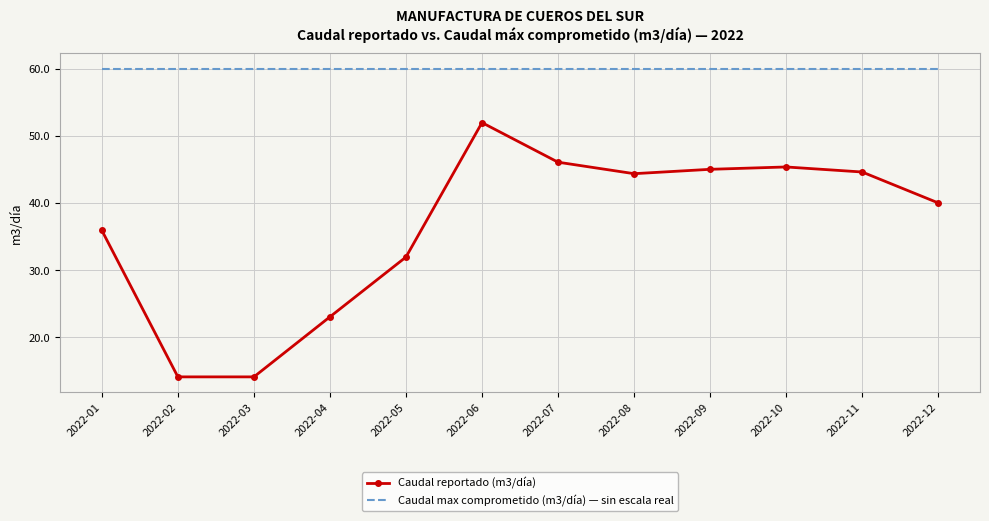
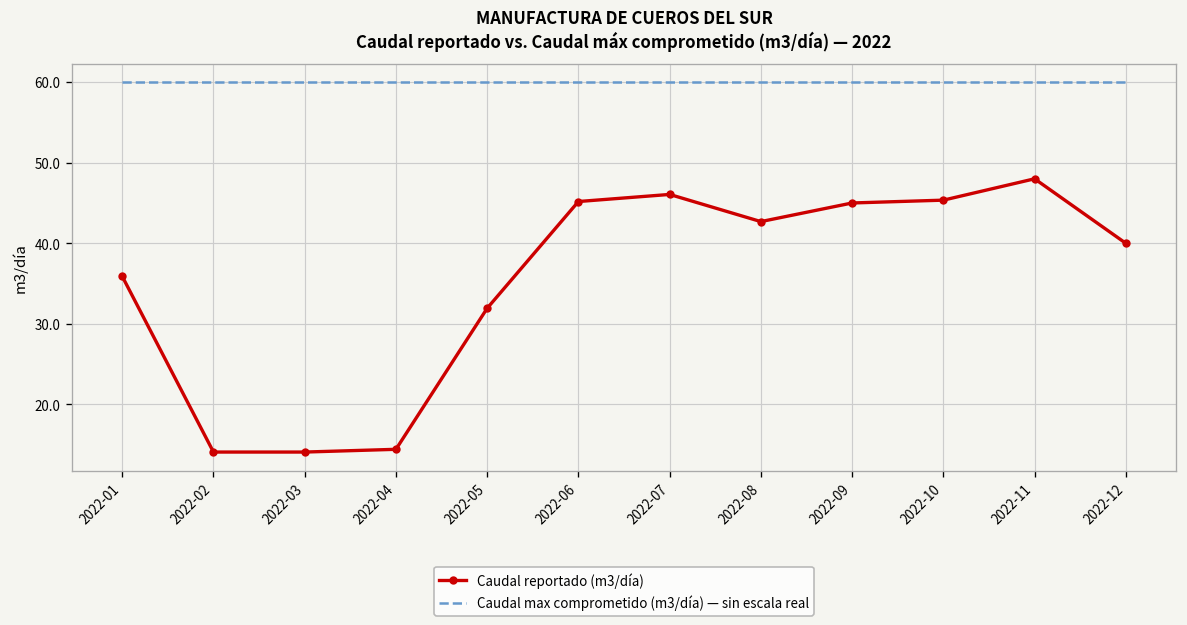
  {
    "Caudal reportado (m3/día)": {
      "2022-01": 36,
      "2022-02": 14,
      "2022-03": 14,
-     "2022-04": 23,
+     "2022-04": 14,
      "2022-05": 32,
-     "2022-06": 52,
+     "2022-06": 45,
      "2022-07": 46,
-     "2022-08": 44,
+     "2022-08": 43,
      "2022-09": 45,
      "2022-10": 45,
-     "2022-11": 45,
+     "2022-11": 48,
      "2022-12": 40
    },
    "Caudal max comprometido (m3/día) — sin escala real": {
      "2022-01": 60,
      "2022-02": 60,
      "2022-03": 60,
      "2022-04": 60,
      "2022-05": 60,
      "2022-06": 60,
      "2022-07": 60,
      "2022-08": 60,
      "2022-09": 60,
      "2022-10": 60,
      "2022-11": 60,
      "2022-12": 60
    }
  }
